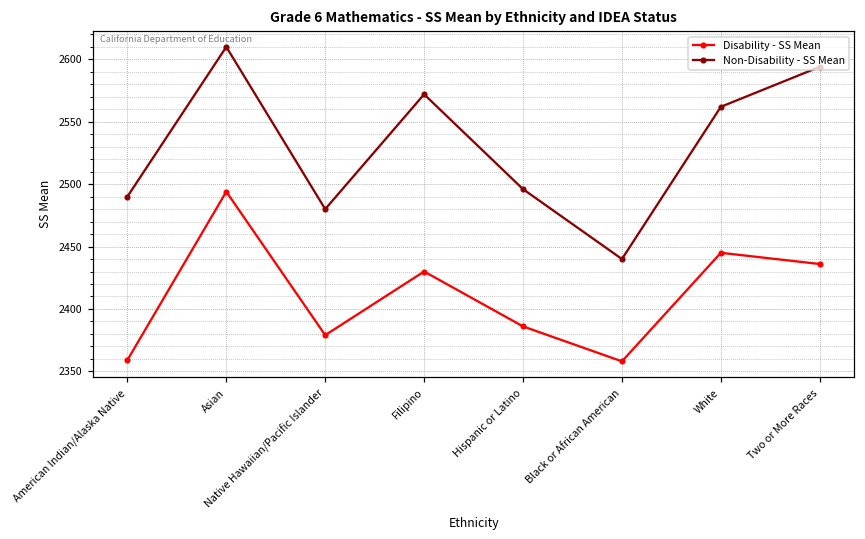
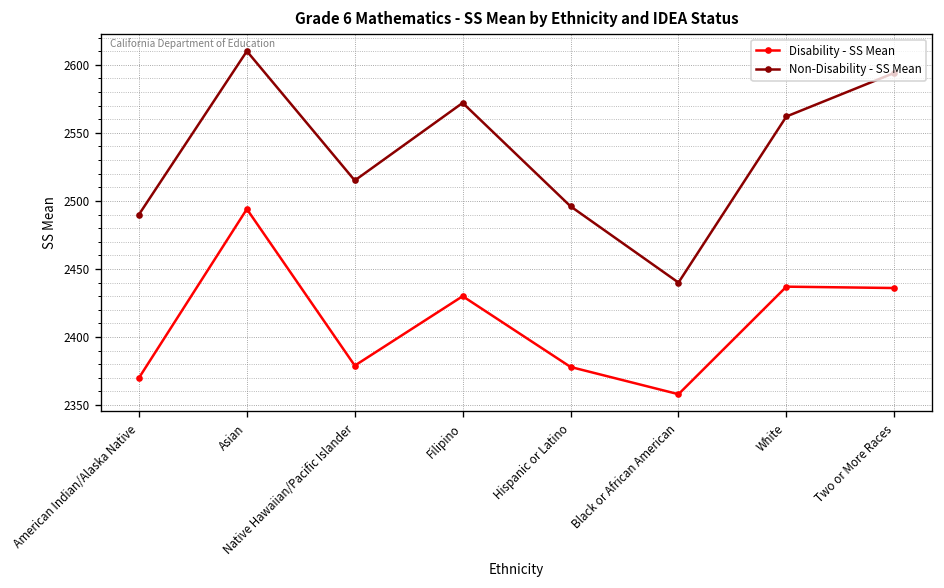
  {
    "Disability - SS Mean": {
-     "American Indian/Alaska Native": 2359,
+     "American Indian/Alaska Native": 2370,
      "Asian": 2494,
      "Native Hawaiian/Pacific Islander": 2379,
      "Filipino": 2430,
-     "Hispanic or Latino": 2386,
+     "Hispanic or Latino": 2378,
      "Black or African American": 2358,
-     "White": 2445,
+     "White": 2437,
      "Two or More Races": 2436
    },
    "Non-Disability - SS Mean": {
      "American Indian/Alaska Native": 2490,
      "Asian": 2610,
-     "Native Hawaiian/Pacific Islander": 2480,
+     "Native Hawaiian/Pacific Islander": 2515,
      "Filipino": 2572,
      "Hispanic or Latino": 2496,
      "Black or African American": 2440,
      "White": 2562
    }
  }
